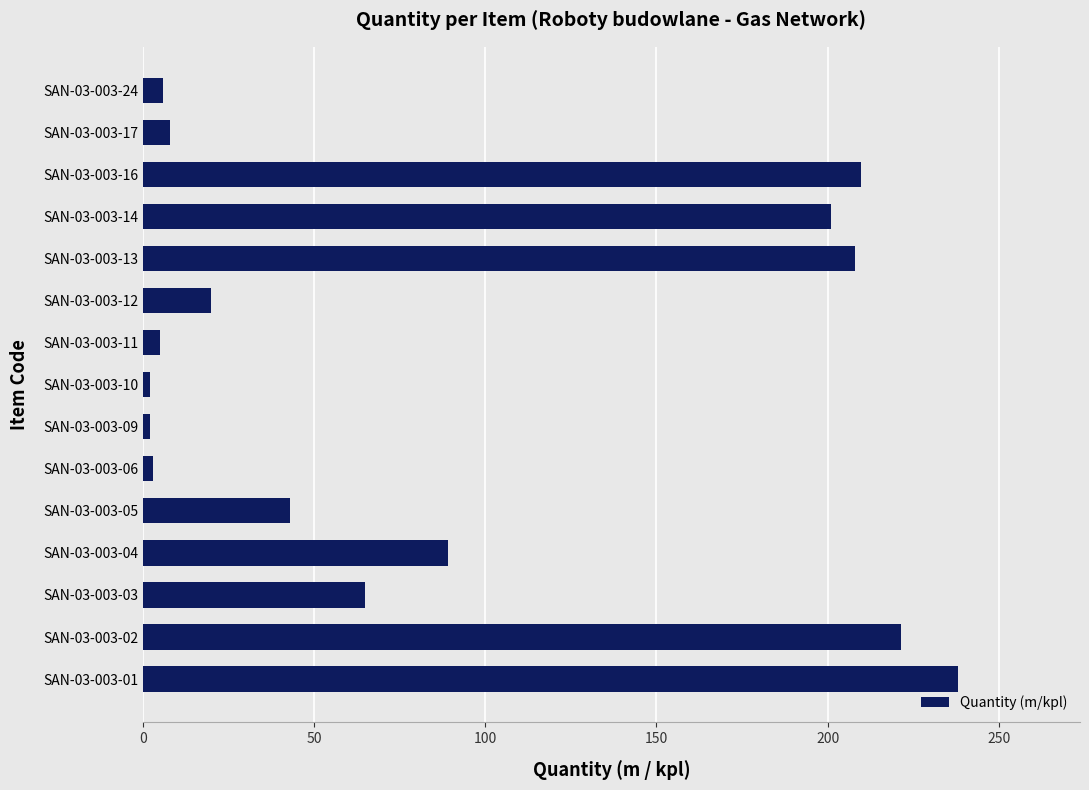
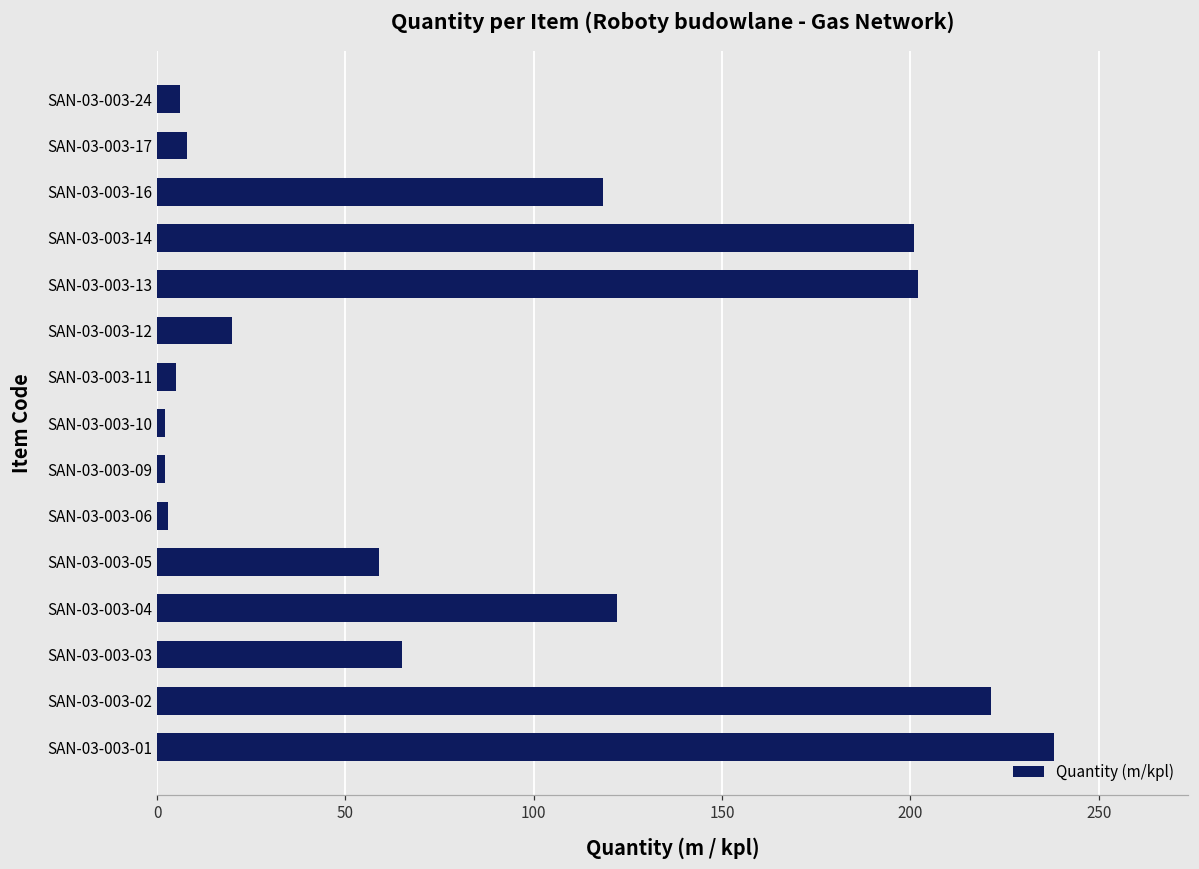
  {
    "SAN-03-003-24": 6,
    "SAN-03-003-17": 8,
-   "SAN-03-003-16": 210,
+   "SAN-03-003-16": 118,
    "SAN-03-003-14": 201,
-   "SAN-03-003-13": 208,
+   "SAN-03-003-13": 202,
    "SAN-03-003-12": 20,
    "SAN-03-003-11": 5,
    "SAN-03-003-10": 2,
    "SAN-03-003-09": 2,
    "SAN-03-003-06": 3,
-   "SAN-03-003-05": 43,
-   "SAN-03-003-04": 89,
+   "SAN-03-003-05": 59,
+   "SAN-03-003-04": 122,
    "SAN-03-003-03": 65,
    "SAN-03-003-02": 222,
    "SAN-03-003-01": 238
  }
